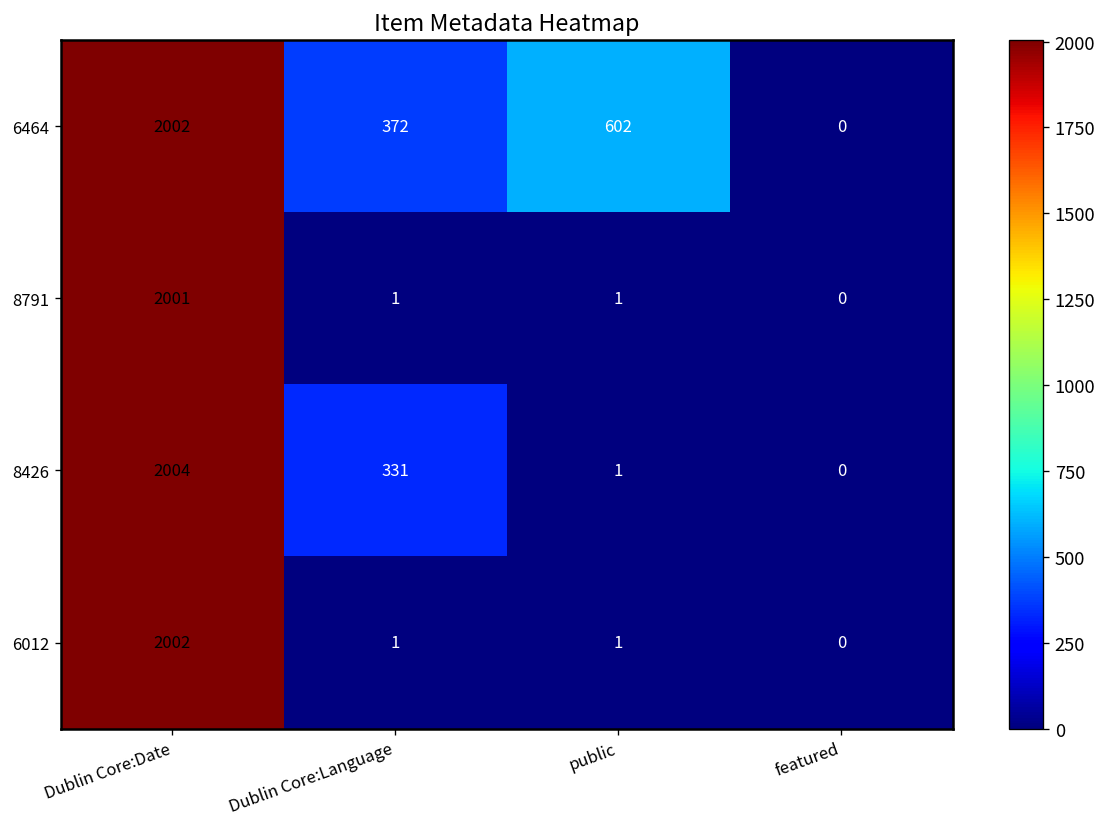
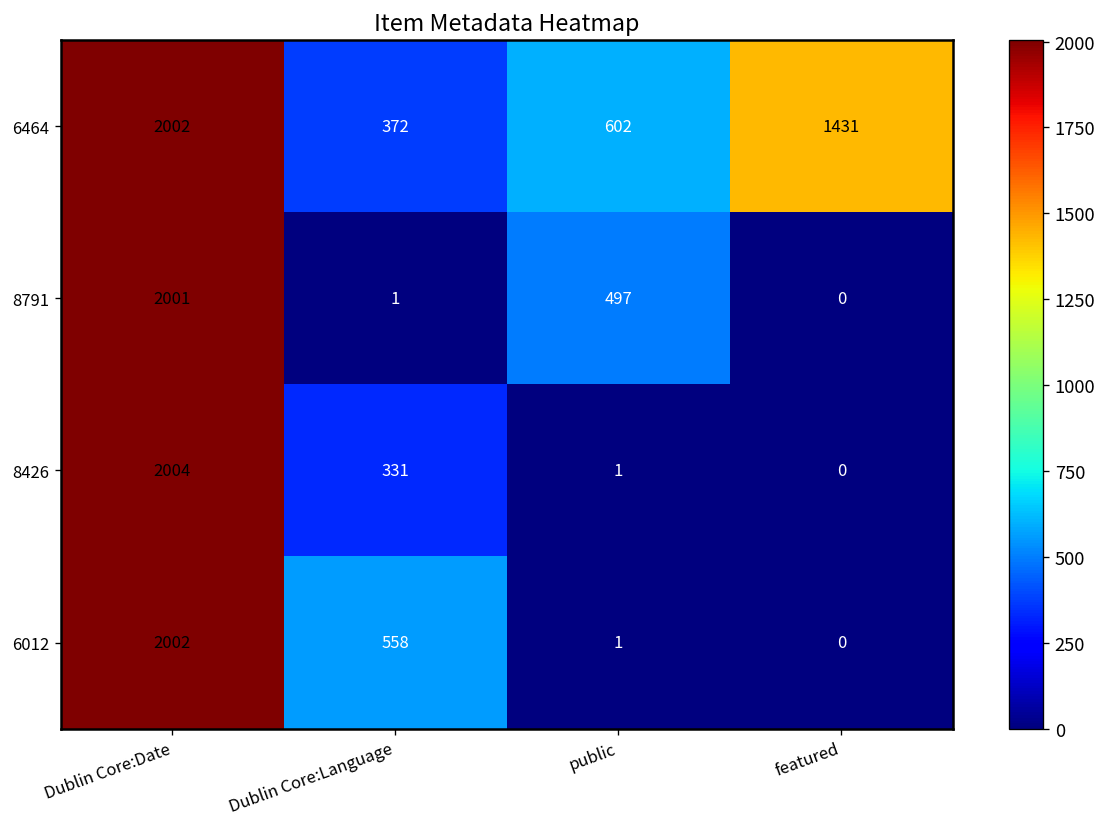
  {
    "6464": {
      "Dublin Core:Date": 2002,
      "Dublin Core:Language": 372,
      "public": 602,
-     "featured": 0
+     "featured": 1431
    },
    "8791": {
      "Dublin Core:Date": 2001,
      "Dublin Core:Language": 1,
-     "public": 1,
+     "public": 497,
      "featured": 0
    },
    "8426": {
      "Dublin Core:Date": 2004,
      "Dublin Core:Language": 331,
      "public": 1,
      "featured": 0
    },
    "6012": {
      "Dublin Core:Date": 2002,
-     "Dublin Core:Language": 1,
+     "Dublin Core:Language": 558,
      "public": 1,
      "featured": 0
    }
  }
